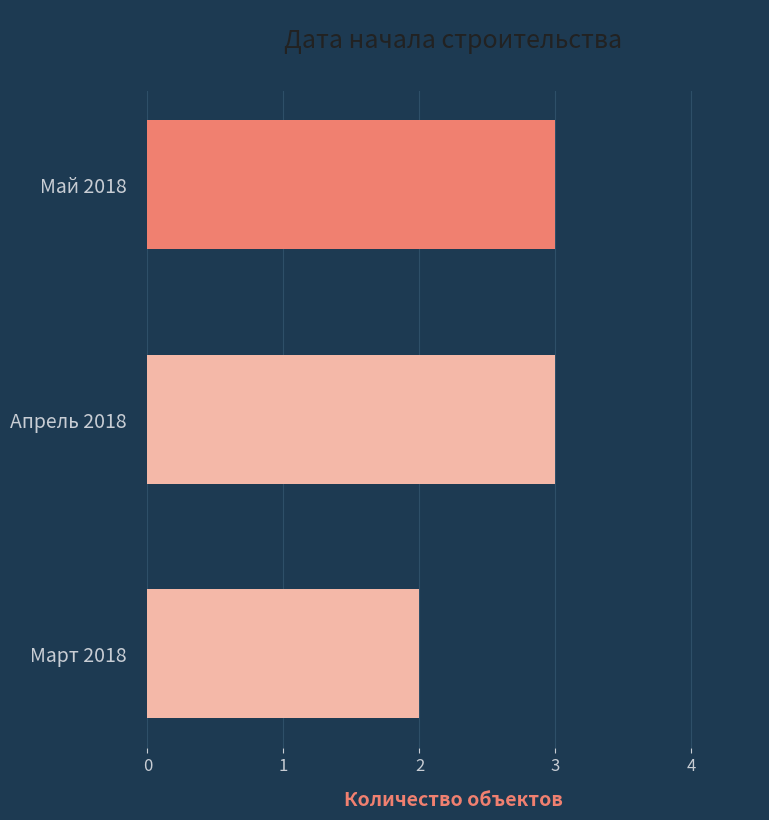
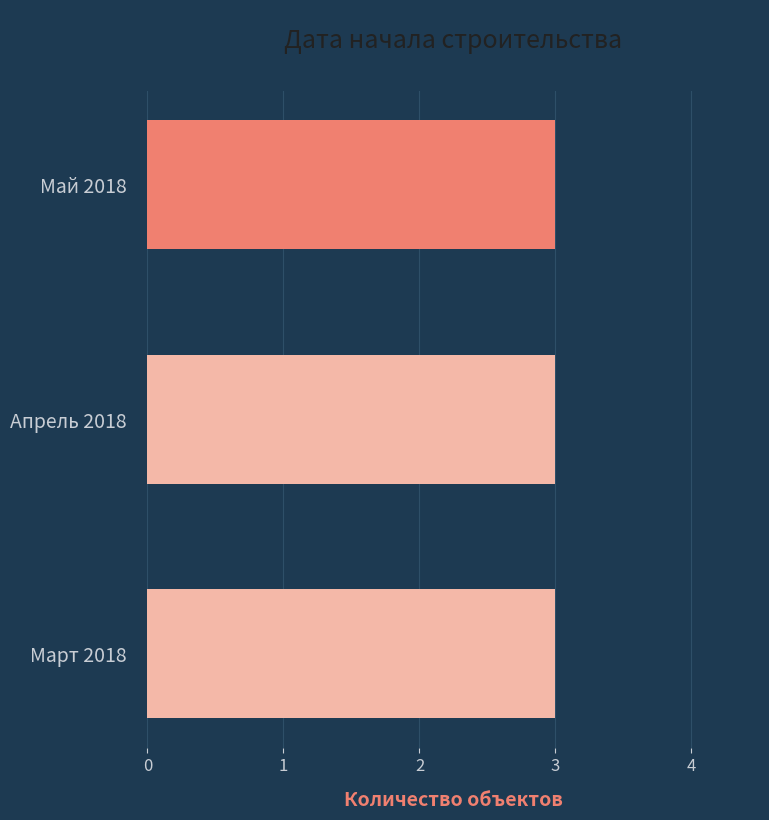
  {
    "Май 2018": 3,
    "Апрель 2018": 3,
-   "Март 2018": 2
+   "Март 2018": 3
  }
